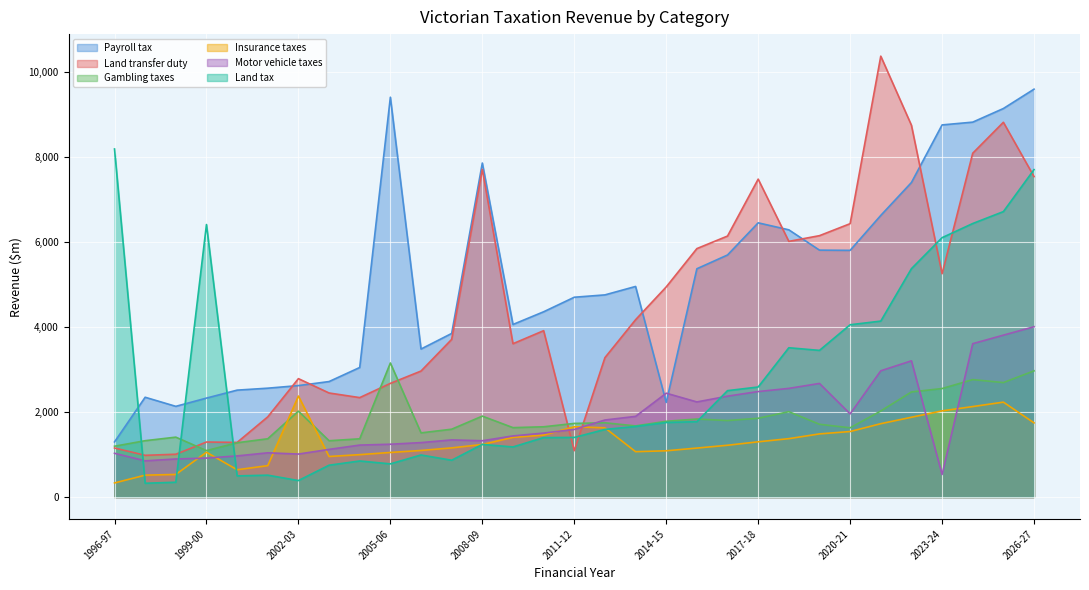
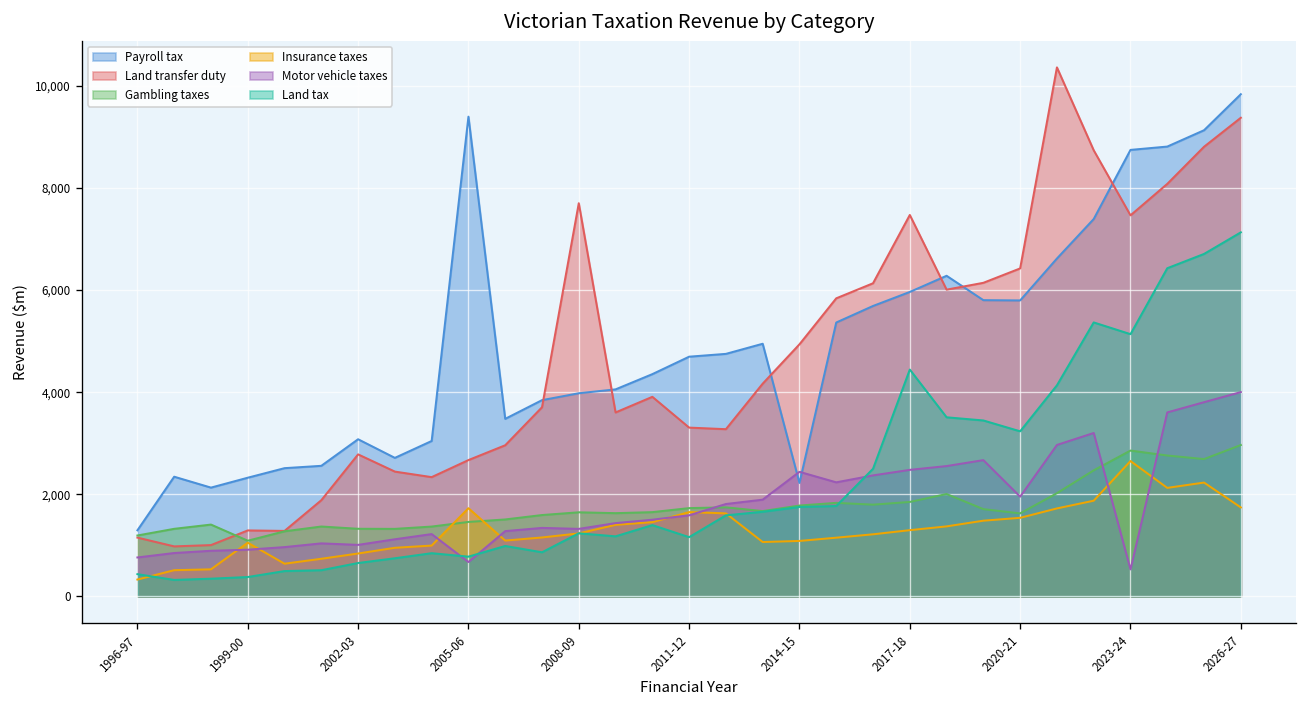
  {
    "Payroll tax": {
      "1996-97": "1,300",
      "1999-00": "2,300",
-     "2002-03": "2,600",
+     "2002-03": "3,100",
      "2005-06": "9,400",
-     "2008-09": "7,800",
+     "2008-09": "4,000",
      "2011-12": "4,700",
      "2014-15": "2,200",
-     "2017-18": "6,400",
+     "2017-18": "6,000",
      "2020-21": "5,800",
      "2023-24": "8,700",
-     "2026-27": "9,600"
+     "2026-27": "9,800"
    },
    "Land transfer duty": {
      "1999-00": "1,300",
      "2002-03": "2,800",
      "2005-06": "2,700",
      "2008-09": "7,700",
-     "2011-12": "1,100",
+     "2011-12": "3,300",
      "2014-15": "4,900",
      "2017-18": "7,500",
      "2020-21": "6,400",
-     "2023-24": "5,200",
-     "2026-27": "7,500"
+     "2023-24": "7,500",
+     "2026-27": "9,400"
    },
    "Gambling taxes": {
-     "2002-03": "2,000",
-     "2005-06": "3,200",
-     "2008-09": "1,900",
+     "2002-03": "1,300",
+     "2005-06": "1,500",
+     "2008-09": "1,600",
      "2011-12": "1,700",
      "2017-18": "1,900",
      "2020-21": "1,600",
-     "2023-24": "2,600",
+     "2023-24": "2,900",
      "2026-27": "3,000"
    },
    "Insurance taxes": {
      "1996-97": "300",
-     "2002-03": "2,400",
-     "2005-06": "1,000",
+     "2002-03": "800",
+     "2005-06": "1,700",
      "2011-12": "1,700",
      "2014-15": "1,100",
      "2017-18": "1,300",
      "2020-21": "1,500",
-     "2023-24": "2,000",
+     "2023-24": "2,700",
      "2026-27": "1,700"
    },
    "Motor vehicle taxes": {
-     "1996-97": "1,000",
+     "1996-97": "800",
      "1999-00": "900",
      "2002-03": "1,000",
-     "2005-06": "1,200",
+     "2005-06": "700",
      "2008-09": "1,300",
      "2011-12": "1,600",
      "2014-15": "2,400",
      "2017-18": "2,500",
      "2020-21": "2,000",
      "2023-24": "500",
      "2026-27": "4,000"
    },
    "Land tax": {
-     "1996-97": "8,200",
-     "1999-00": "6,400",
-     "2002-03": "400",
+     "1996-97": "400",
+     "1999-00": "400",
+     "2002-03": "700",
      "2005-06": "800",
-     "2011-12": "1,400",
-     "2017-18": "2,600",
-     "2020-21": "4,000",
-     "2023-24": "6,100",
-     "2026-27": "7,700"
+     "2011-12": "1,200",
+     "2017-18": "4,400",
+     "2020-21": "3,200",
+     "2023-24": "5,100",
+     "2026-27": "7,100"
    }
  }
